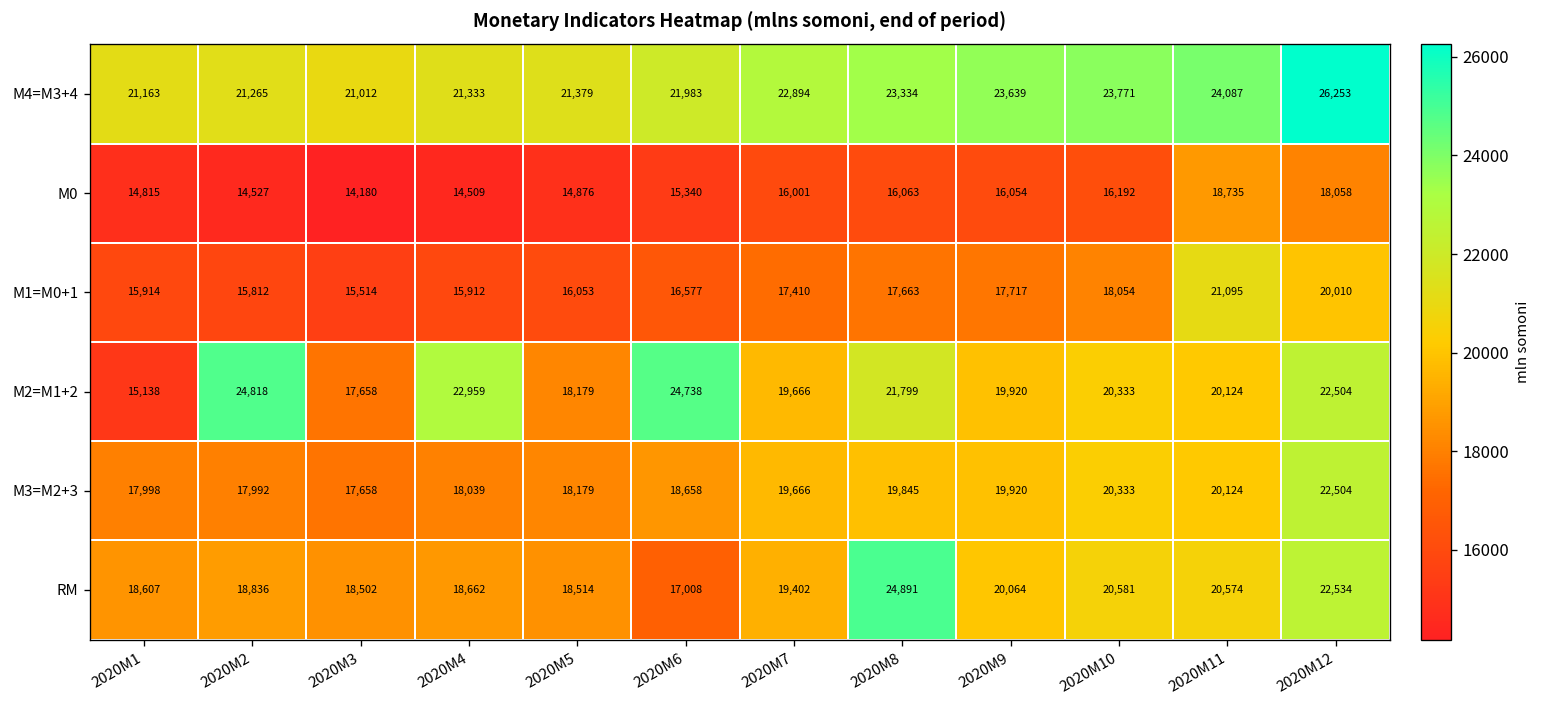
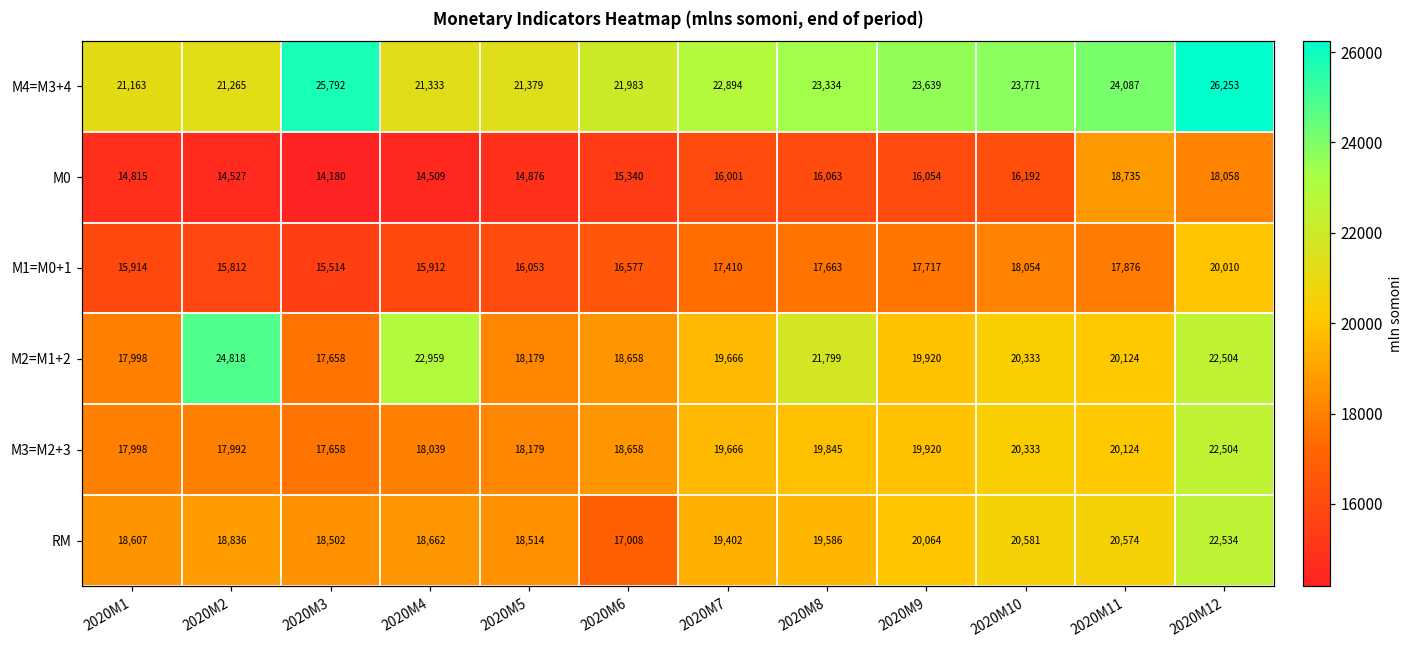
  {
    "M4=M3+4": {
      "2020M1": "21,163",
      "2020M2": "21,265",
-     "2020M3": "21,012",
+     "2020M3": "25,792",
      "2020M4": "21,333",
      "2020M5": "21,379",
      "2020M6": "21,983",
      "2020M7": "22,894",
      "2020M8": "23,334",
      "2020M9": "23,639",
      "2020M10": "23,771",
      "2020M11": "24,087",
      "2020M12": "26,253"
    },
    "M0": {
      "2020M1": "14,815",
      "2020M2": "14,527",
      "2020M3": "14,180",
      "2020M4": "14,509",
      "2020M5": "14,876",
      "2020M6": "15,340",
      "2020M7": "16,001",
      "2020M8": "16,063",
      "2020M9": "16,054",
      "2020M10": "16,192",
      "2020M11": "18,735",
      "2020M12": "18,058"
    },
    "M1=M0+1": {
      "2020M1": "15,914",
      "2020M2": "15,812",
      "2020M3": "15,514",
      "2020M4": "15,912",
      "2020M5": "16,053",
      "2020M6": "16,577",
      "2020M7": "17,410",
      "2020M8": "17,663",
      "2020M9": "17,717",
      "2020M10": "18,054",
-     "2020M11": "21,095",
+     "2020M11": "17,876",
      "2020M12": "20,010"
    },
    "M2=M1+2": {
-     "2020M1": "15,138",
+     "2020M1": "17,998",
      "2020M2": "24,818",
      "2020M3": "17,658",
      "2020M4": "22,959",
      "2020M5": "18,179",
-     "2020M6": "24,738",
+     "2020M6": "18,658",
      "2020M7": "19,666",
      "2020M8": "21,799",
      "2020M9": "19,920",
      "2020M10": "20,333",
      "2020M11": "20,124",
      "2020M12": "22,504"
    },
    "M3=M2+3": {
      "2020M1": "17,998",
      "2020M2": "17,992",
      "2020M3": "17,658",
      "2020M4": "18,039",
      "2020M5": "18,179",
      "2020M6": "18,658",
      "2020M7": "19,666",
      "2020M8": "19,845",
      "2020M9": "19,920",
      "2020M10": "20,333",
      "2020M11": "20,124",
      "2020M12": "22,504"
    },
    "RM": {
      "2020M1": "18,607",
      "2020M2": "18,836",
      "2020M3": "18,502",
      "2020M4": "18,662",
      "2020M5": "18,514",
      "2020M6": "17,008",
      "2020M7": "19,402",
-     "2020M8": "24,891",
+     "2020M8": "19,586",
      "2020M9": "20,064",
      "2020M10": "20,581",
      "2020M11": "20,574",
      "2020M12": "22,534"
    }
  }
